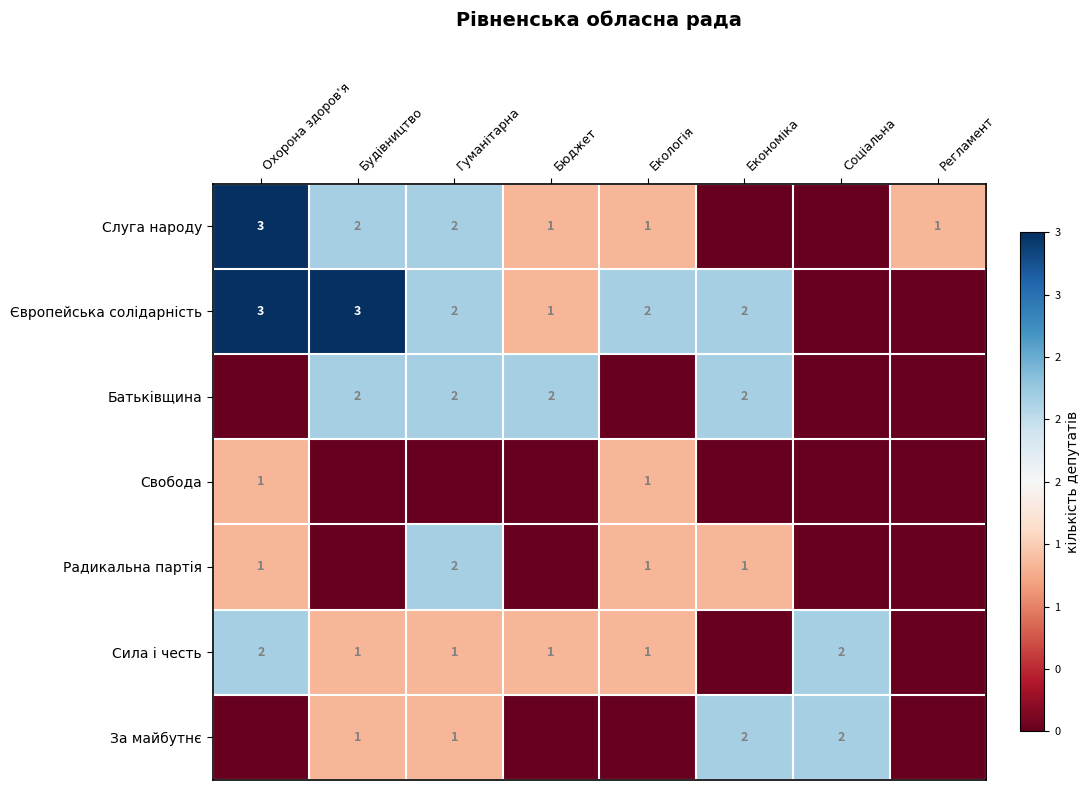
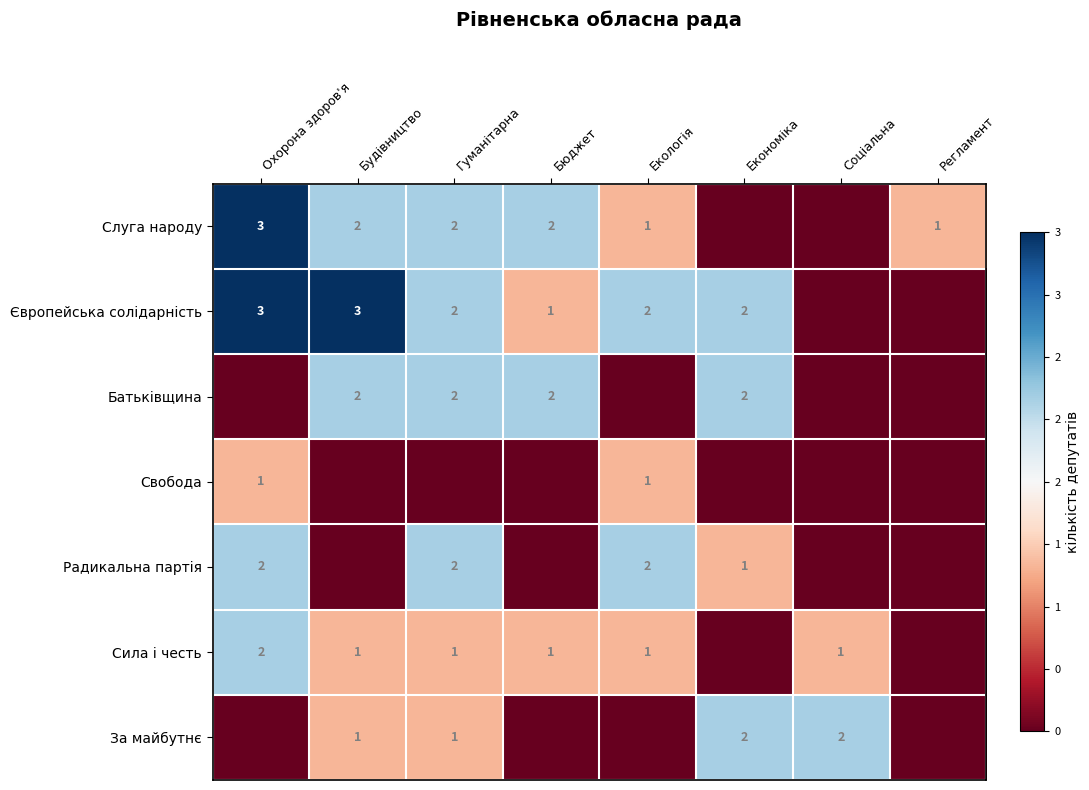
  {
    "Слуга народу": {
      "Охорона здоров'я": 3,
      "Будівництво": 2,
      "Гуманітарна": 2,
-     "Бюджет": 1,
+     "Бюджет": 2,
      "Екологія": 1,
      "Регламент": 1
    },
    "Європейська солідарність": {
      "Охорона здоров'я": 3,
      "Будівництво": 3,
      "Гуманітарна": 2,
      "Бюджет": 1,
      "Екологія": 2,
      "Економіка": 2
    },
    "Батьківщина": {
      "Будівництво": 2,
      "Гуманітарна": 2,
      "Бюджет": 2,
      "Економіка": 2
    },
    "Свобода": {
      "Охорона здоров'я": 1,
      "Екологія": 1
    },
    "Радикальна партія": {
-     "Охорона здоров'я": 1,
+     "Охорона здоров'я": 2,
      "Гуманітарна": 2,
-     "Екологія": 1,
+     "Екологія": 2,
      "Економіка": 1
    },
    "Сила і честь": {
      "Охорона здоров'я": 2,
      "Будівництво": 1,
      "Гуманітарна": 1,
      "Бюджет": 1,
      "Екологія": 1,
-     "Соціальна": 2
+     "Соціальна": 1
    },
    "За майбутнє": {
      "Будівництво": 1,
      "Гуманітарна": 1,
      "Економіка": 2,
      "Соціальна": 2
    }
  }
